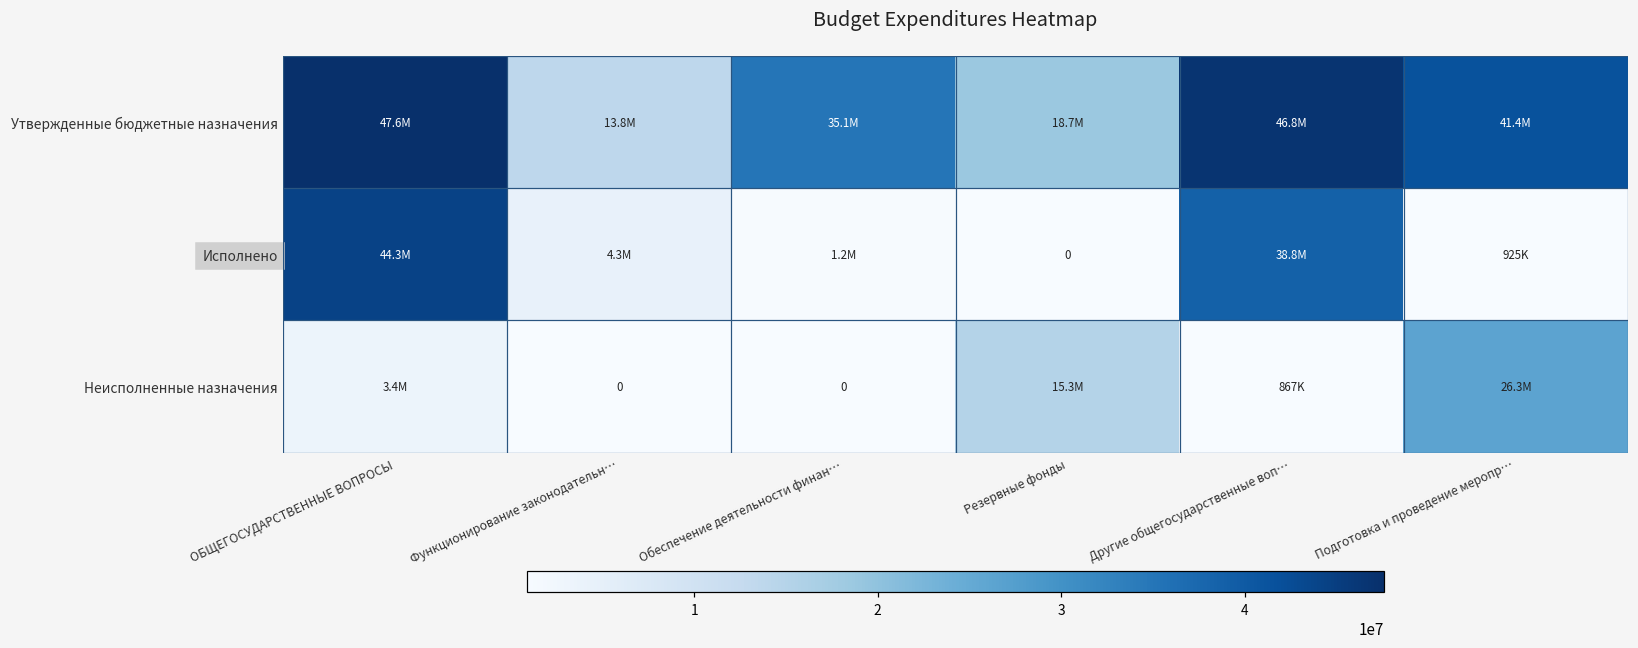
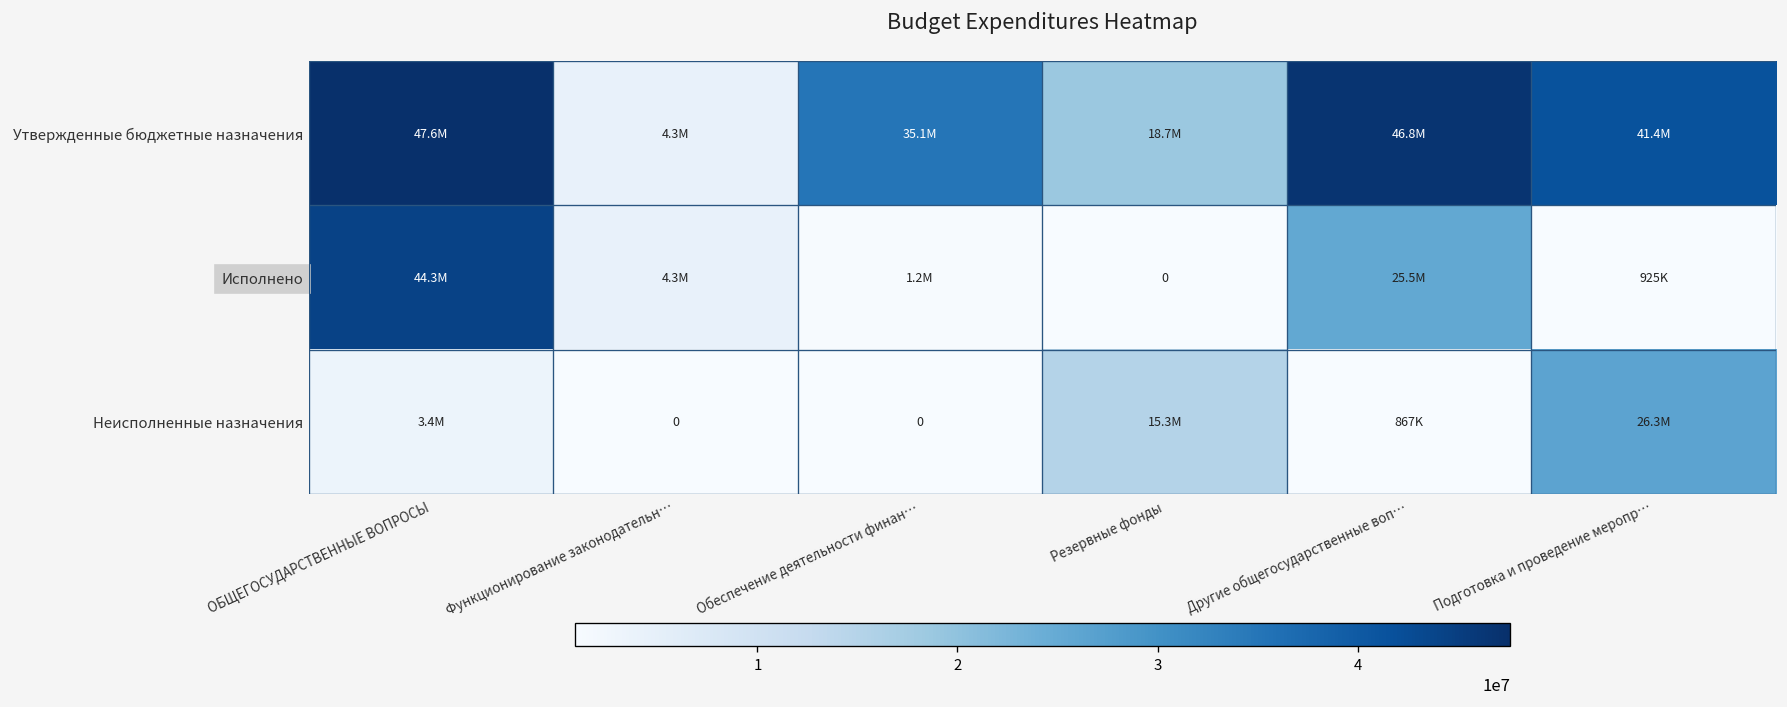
  {
    "Утвержденные бюджетные назначения": {
      "ОБЩЕГОСУДАРСТВЕННЫЕ ВОПРОСЫ": "47.6M",
-     "Функционирование законодательн…": "13.8M",
+     "Функционирование законодательн…": "4.3M",
      "Обеспечение деятельности финан…": "35.1M",
      "Резервные фонды": "18.7M",
      "Другие общегосударственные воп…": "46.8M",
      "Подготовка и проведение меропр…": "41.4M"
    },
    "Исполнено": {
      "ОБЩЕГОСУДАРСТВЕННЫЕ ВОПРОСЫ": "44.3M",
      "Функционирование законодательн…": "4.3M",
      "Обеспечение деятельности финан…": "1.2M",
      "Резервные фонды": "0",
-     "Другие общегосударственные воп…": "38.8M",
+     "Другие общегосударственные воп…": "25.5M",
      "Подготовка и проведение меропр…": "925K"
    },
    "Неисполненные назначения": {
      "ОБЩЕГОСУДАРСТВЕННЫЕ ВОПРОСЫ": "3.4M",
      "Функционирование законодательн…": "0",
      "Обеспечение деятельности финан…": "0",
      "Резервные фонды": "15.3M",
      "Другие общегосударственные воп…": "867K",
      "Подготовка и проведение меропр…": "26.3M"
    }
  }
